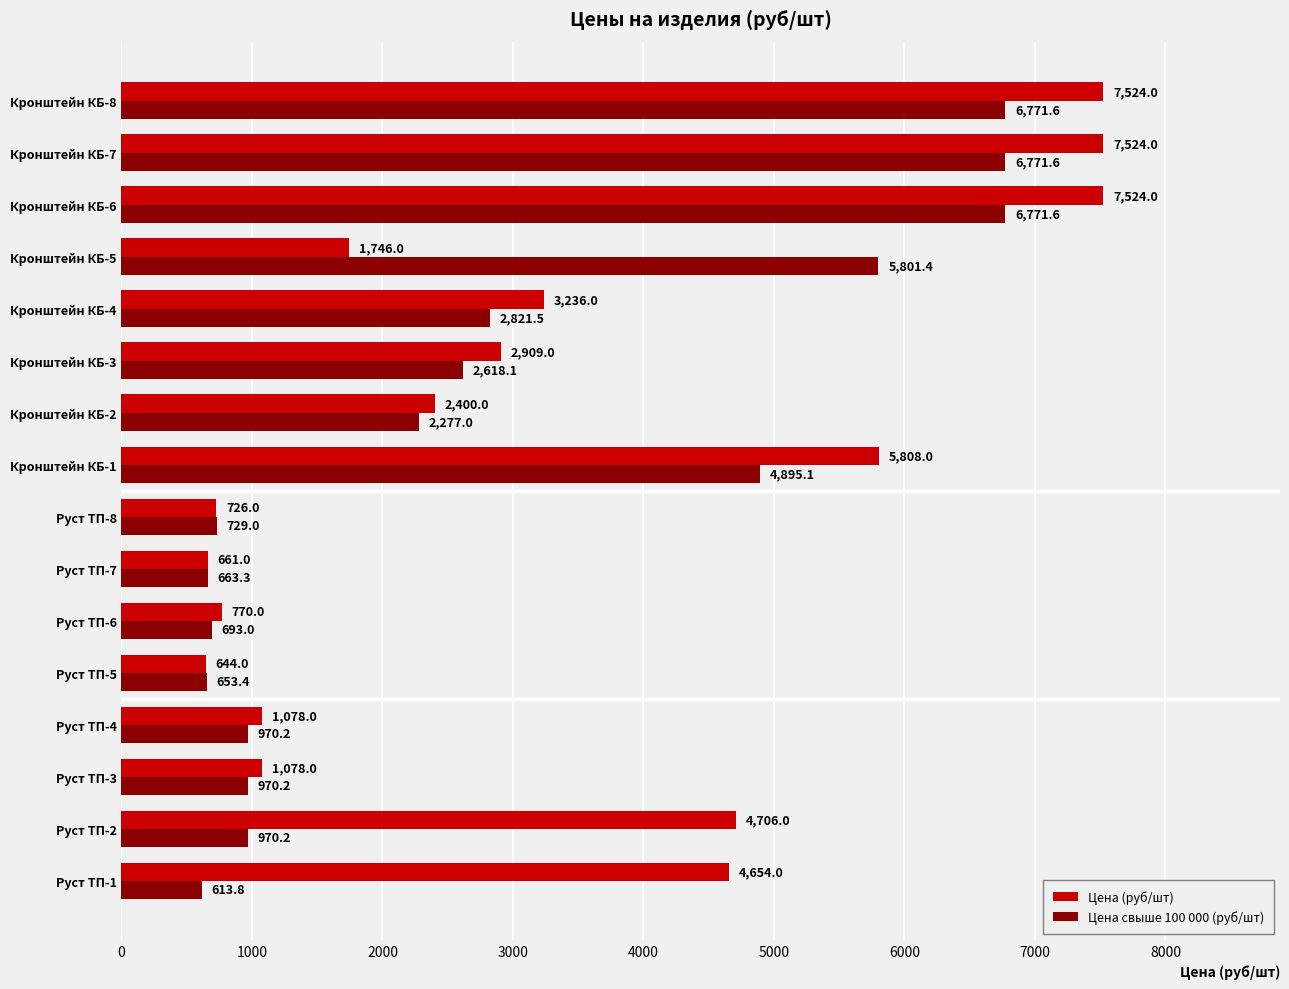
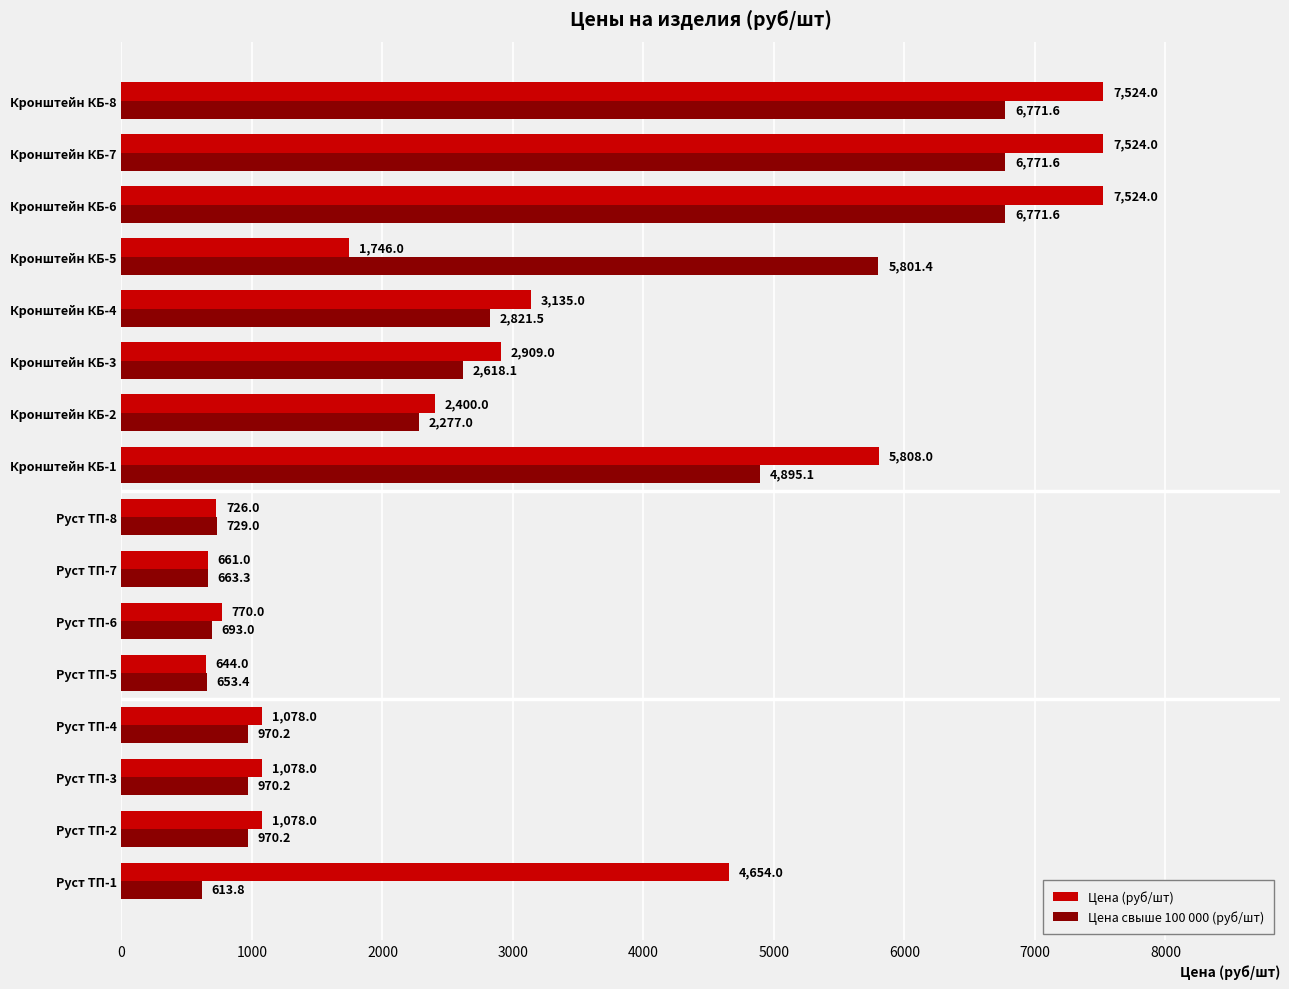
  {
    "Цена (руб/шт)": {
      "Кронштейн КБ-8": "7,524.0",
      "Кронштейн КБ-7": "7,524.0",
      "Кронштейн КБ-6": "7,524.0",
      "Кронштейн КБ-5": "1,746.0",
-     "Кронштейн КБ-4": "3,236.0",
+     "Кронштейн КБ-4": "3,135.0",
      "Кронштейн КБ-3": "2,909.0",
      "Кронштейн КБ-2": "2,400.0",
      "Кронштейн КБ-1": "5,808.0",
      "Руст ТП-8": "726.0",
      "Руст ТП-7": "661.0",
      "Руст ТП-6": "770.0",
      "Руст ТП-5": "644.0",
      "Руст ТП-4": "1,078.0",
      "Руст ТП-3": "1,078.0",
-     "Руст ТП-2": "4,706.0",
+     "Руст ТП-2": "1,078.0",
      "Руст ТП-1": "4,654.0"
    },
    "Цена свыше 100 000 (руб/шт)": {
      "Кронштейн КБ-8": "6,771.6",
      "Кронштейн КБ-7": "6,771.6",
      "Кронштейн КБ-6": "6,771.6",
      "Кронштейн КБ-5": "5,801.4",
      "Кронштейн КБ-4": "2,821.5",
      "Кронштейн КБ-3": "2,618.1",
      "Кронштейн КБ-2": "2,277.0",
      "Кронштейн КБ-1": "4,895.1",
      "Руст ТП-8": "729.0",
      "Руст ТП-7": "663.3",
      "Руст ТП-6": "693.0",
      "Руст ТП-5": "653.4",
      "Руст ТП-4": "970.2",
      "Руст ТП-3": "970.2",
      "Руст ТП-2": "970.2",
      "Руст ТП-1": "613.8"
    }
  }
